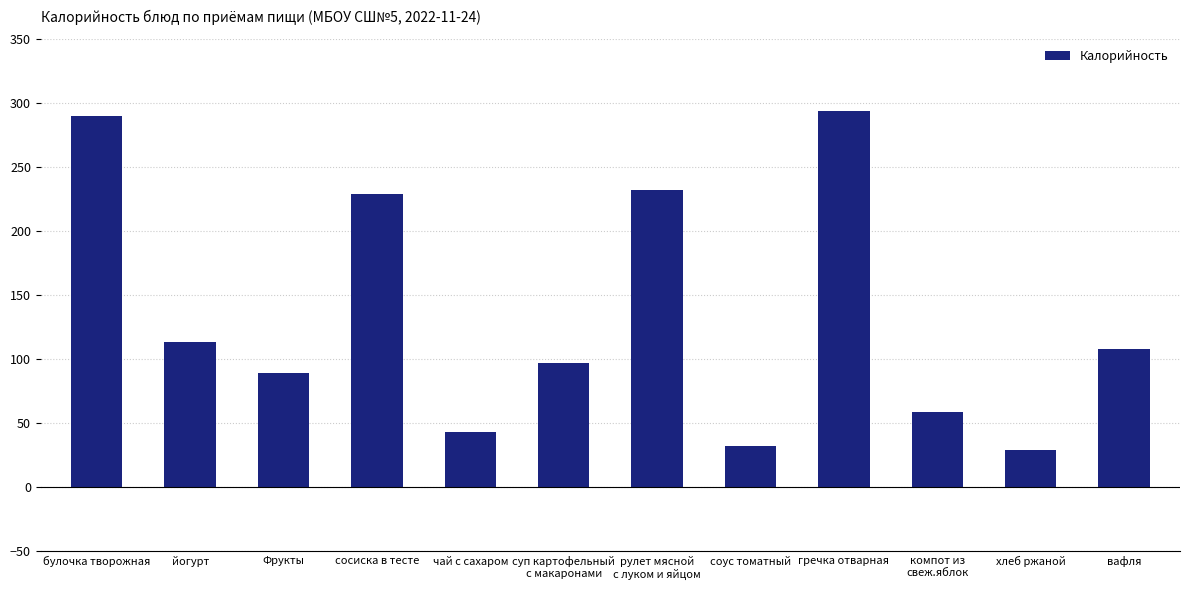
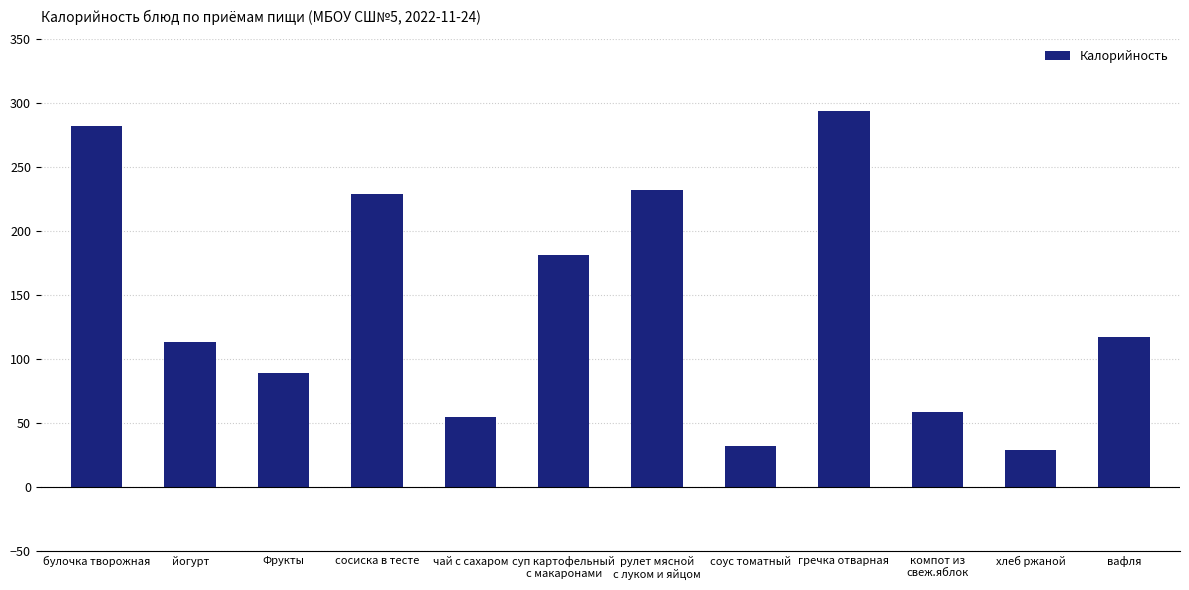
  {
-   "булочка творожная": 290,
+   "булочка творожная": 282,
    "йогурт": 113,
    "Фрукты": 89,
    "сосиска в тесте": 229,
-   "чай с сахаром": 43,
-   "суп картофельный с макаронами": 97,
+   "чай с сахаром": 55,
+   "суп картофельный с макаронами": 181,
    "рулет мясной с луком и яйцом": 232,
    "соус томатный": 32,
    "гречка отварная": 294,
    "компот из свеж.яблок": 59,
    "хлеб ржаной": 29,
-   "вафля": 108
+   "вафля": 117
  }
